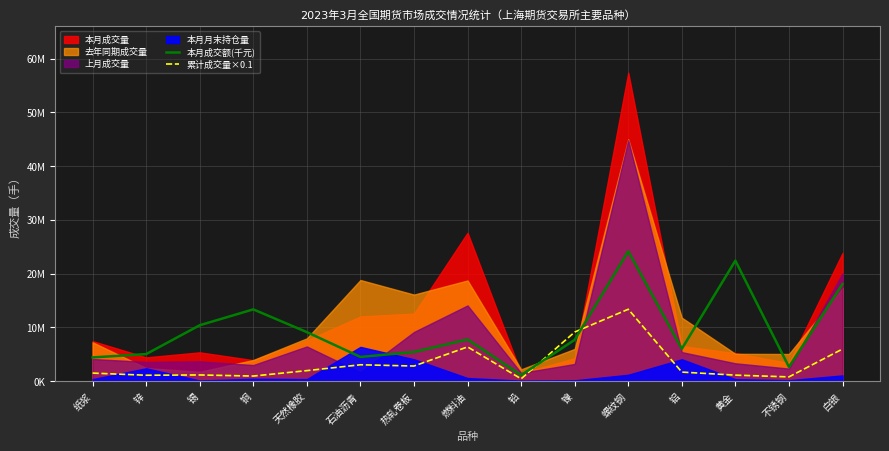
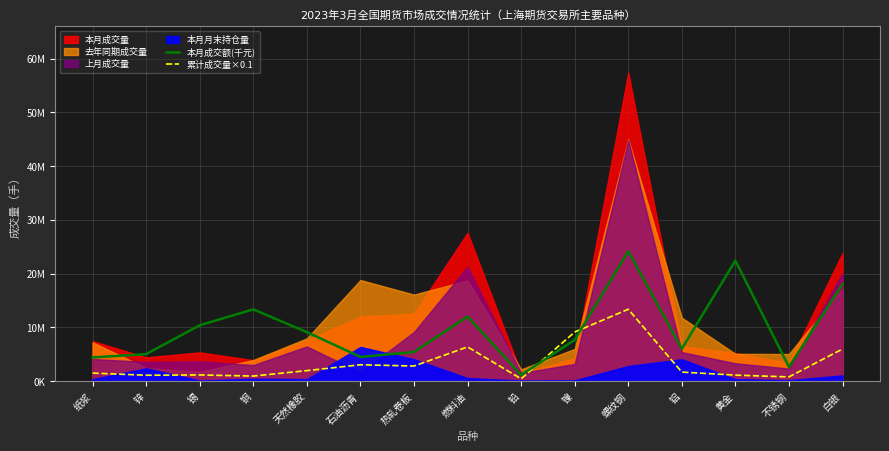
  {
    "本月成交额(千元)": {
      "锌": 5000000,
      "锡": 10000000,
      "铜": 13000000,
      "天然橡胶": 9000000,
      "石油沥青": 4000000,
      "热轧卷板": 5000000,
-     "燃料油": 8000000,
+     "燃料油": 12000000,
      "镍": 8000000,
      "螺纹钢": 24000000,
      "铝": 6000000,
      "黄金": 22000000,
      "白银": 18000000
    },
    "本月成交量": {
      "锌": 4000000,
      "锡": 5000000,
      "石油沥青": 12000000,
      "热轧卷板": 13000000,
      "燃料油": 28000000,
      "镍": 4000000,
      "螺纹钢": 57000000,
      "铝": 7000000,
      "不锈钢": 3000000,
      "白银": 24000000
    },
    "累计成交量×0.1": {
      "纸浆": 1000000,
      "锌": 1000000,
      "锡": 1000000,
      "铜": 1000000,
      "天然橡胶": 2000000,
      "石油沥青": 3000000,
      "热轧卷板": 3000000,
      "燃料油": 6000000,
      "镍": 9000000,
      "螺纹钢": 13000000,
      "铝": 2000000,
      "黄金": 1000000,
      "不锈钢": 1000000,
      "白银": 6000000
    },
    "去年同期成交量": {
      "锡": 2000000,
      "石油沥青": 19000000,
      "热轧卷板": 16000000,
      "燃料油": 19000000,
      "铅": 2000000,
      "镍": 6000000,
      "铝": 12000000,
      "不锈钢": 5000000,
      "白银": 17000000
    },
    "上月成交量": {
      "锌": 4000000,
      "锡": 4000000,
      "铜": 3000000,
      "天然橡胶": 6000000,
      "石油沥青": 2000000,
      "热轧卷板": 9000000,
-     "燃料油": 14000000,
+     "燃料油": 21000000,
      "镍": 3000000,
      "铝": 5000000,
      "黄金": 3000000,
      "白银": 20000000
    },
    "本月月末持仓量": {
      "石油沥青": 6000000,
      "热轧卷板": 4000000,
      "燃料油": 1000000,
-     "螺纹钢": 1000000,
+     "螺纹钢": 3000000,
      "铝": 4000000,
      "白银": 1000000
    }
  }
